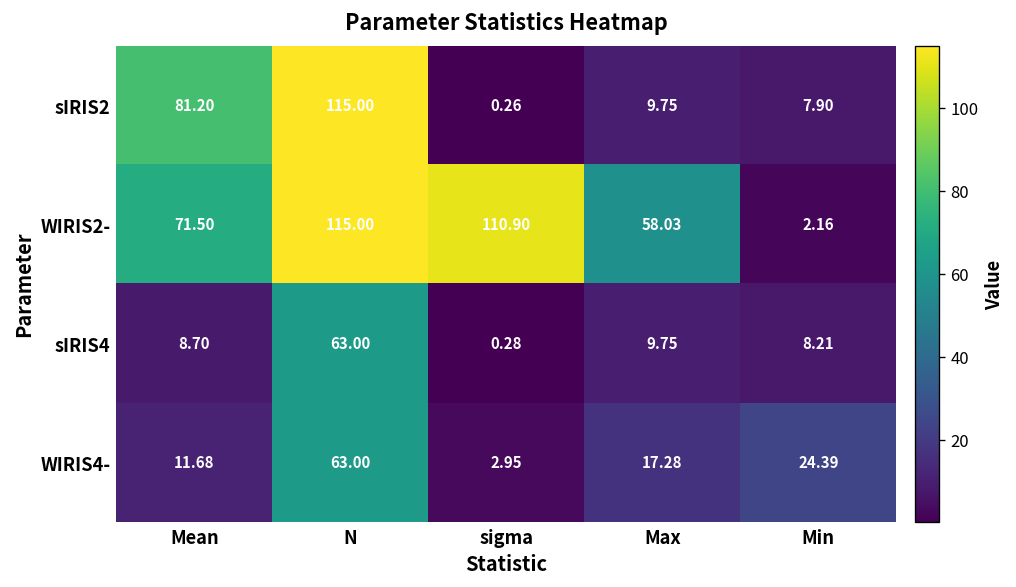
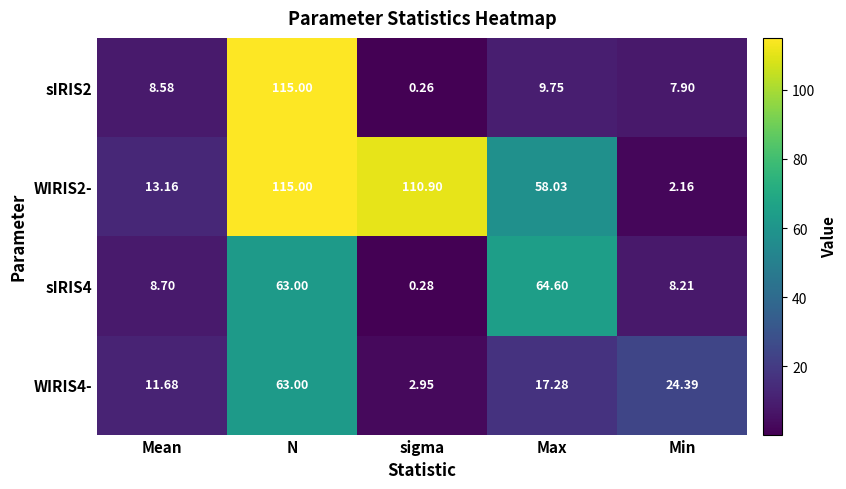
  {
    "sIRIS2": {
-     "Mean": 81.20,
+     "Mean": 8.58,
      "N": 115.00,
      "sigma": 0.26,
      "Max": 9.75,
      "Min": 7.90
    },
    "WIRIS2-": {
-     "Mean": 71.50,
+     "Mean": 13.16,
      "N": 115.00,
      "sigma": 110.90,
      "Max": 58.03,
      "Min": 2.16
    },
    "sIRIS4": {
      "Mean": 8.70,
      "N": 63.00,
      "sigma": 0.28,
-     "Max": 9.75,
+     "Max": 64.60,
      "Min": 8.21
    },
    "WIRIS4-": {
      "Mean": 11.68,
      "N": 63.00,
      "sigma": 2.95,
      "Max": 17.28,
      "Min": 24.39
    }
  }
